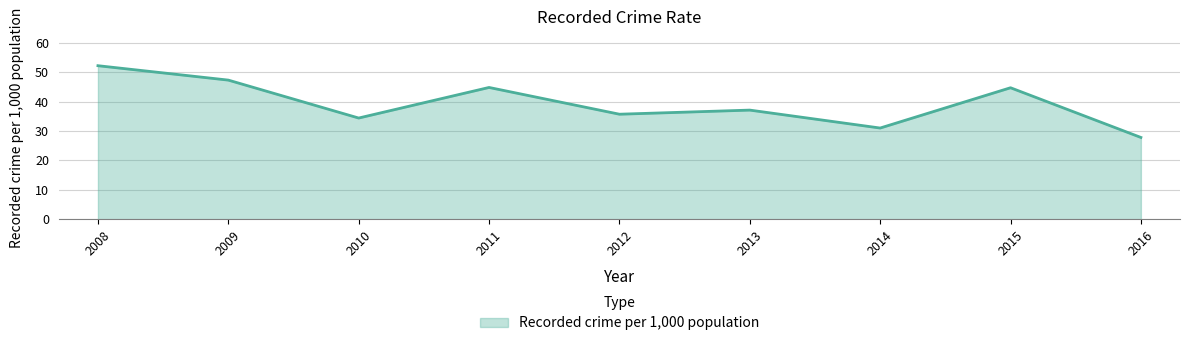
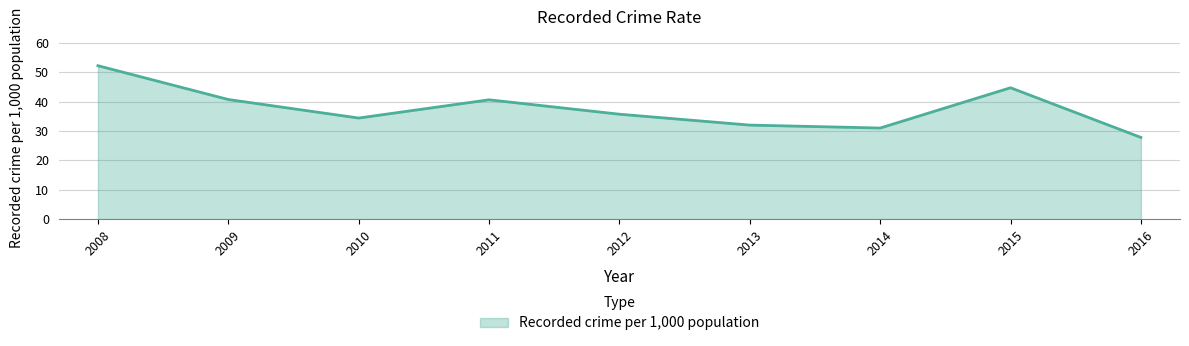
  {
    "2008": 52,
-   "2009": 47,
+   "2009": 41,
    "2010": 34,
-   "2011": 45,
+   "2011": 41,
    "2012": 36,
-   "2013": 37,
+   "2013": 32,
    "2014": 31,
    "2015": 45,
    "2016": 28
  }
